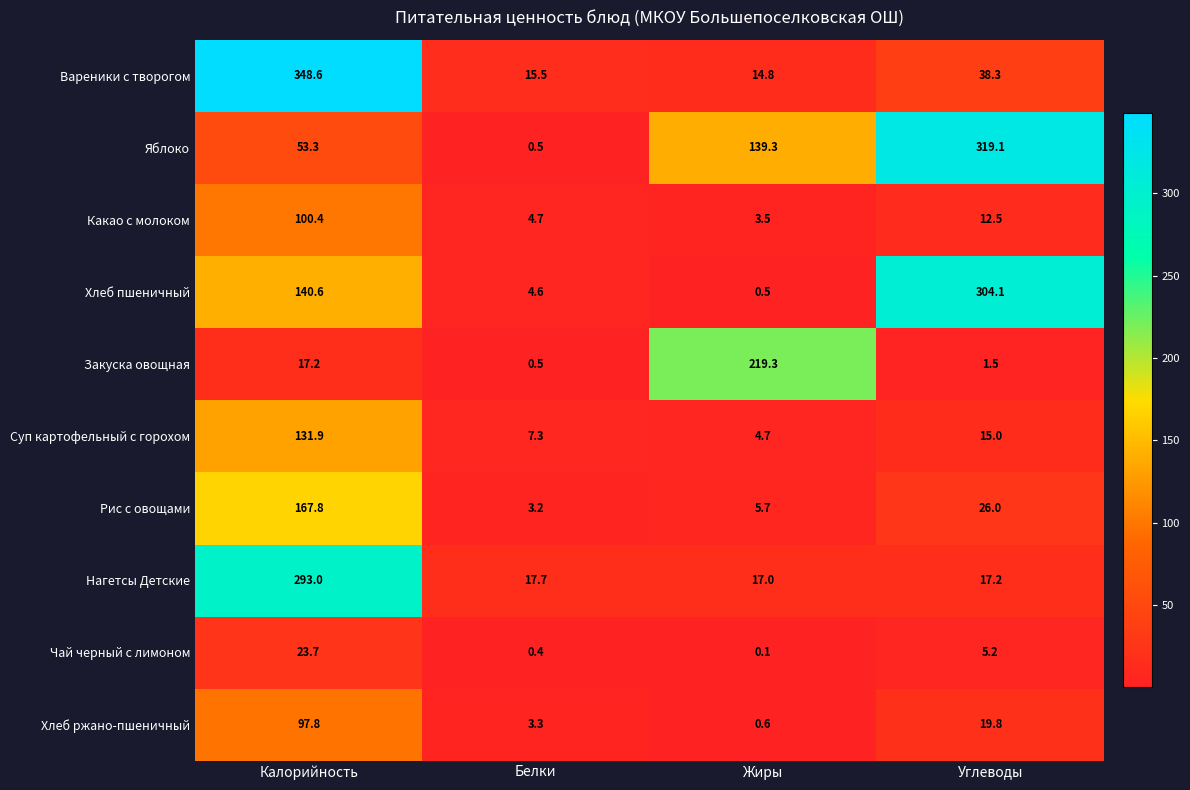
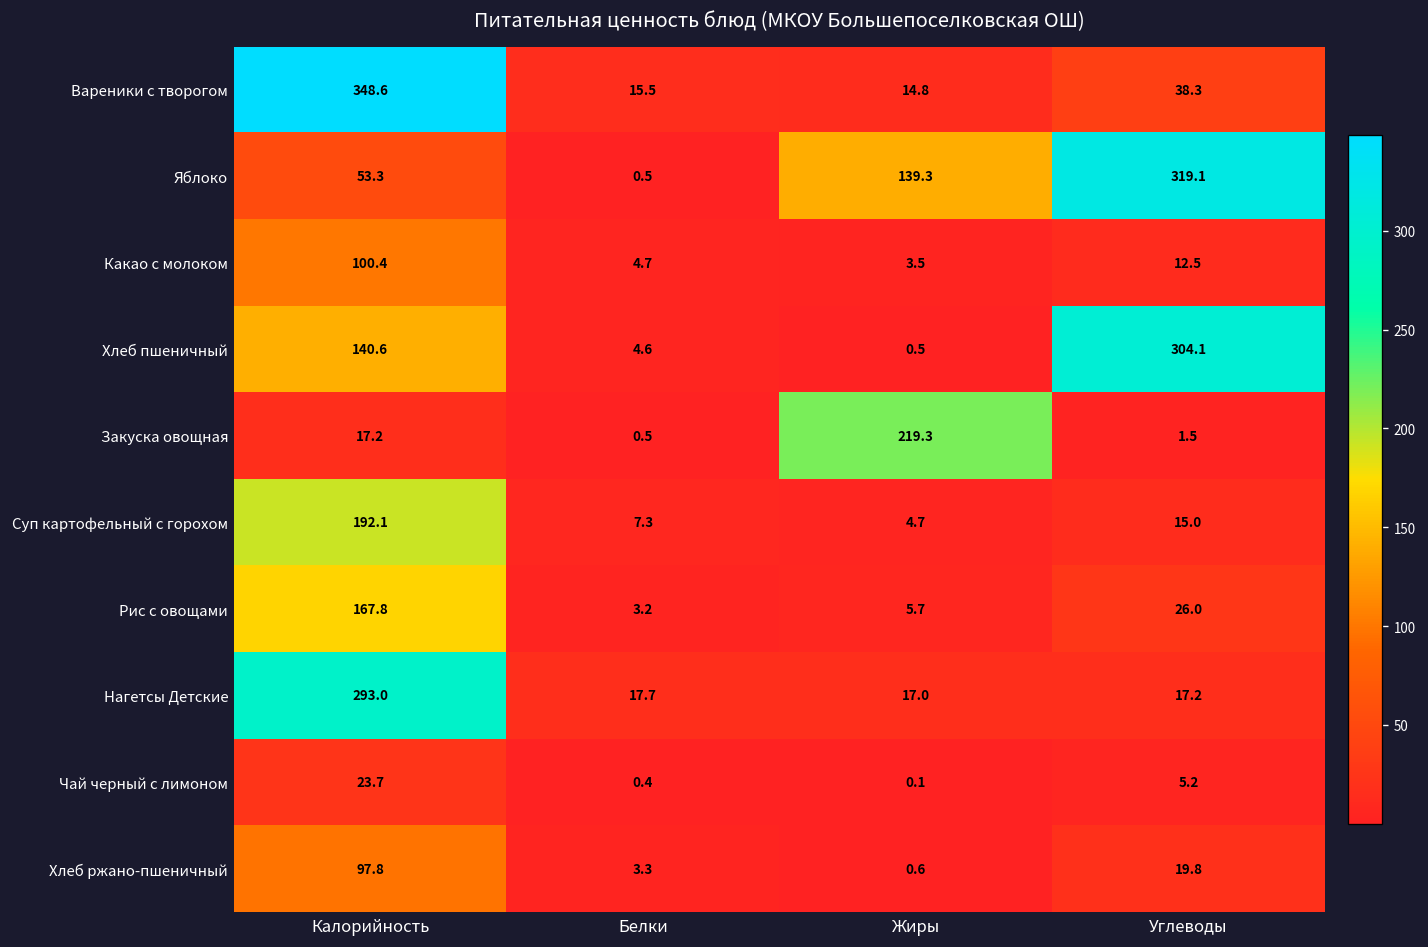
  {
    "Вареники с творогом": {
      "Калорийность": 348.6,
      "Белки": 15.5,
      "Жиры": 14.8,
      "Углеводы": 38.3
    },
    "Яблоко": {
      "Калорийность": 53.3,
      "Белки": 0.5,
      "Жиры": 139.3,
      "Углеводы": 319.1
    },
    "Какао с молоком": {
      "Калорийность": 100.4,
      "Белки": 4.7,
      "Жиры": 3.5,
      "Углеводы": 12.5
    },
    "Хлеб пшеничный": {
      "Калорийность": 140.6,
      "Белки": 4.6,
      "Жиры": 0.5,
      "Углеводы": 304.1
    },
    "Закуска овощная": {
      "Калорийность": 17.2,
      "Белки": 0.5,
      "Жиры": 219.3,
      "Углеводы": 1.5
    },
    "Суп картофельный с горохом": {
-     "Калорийность": 131.9,
+     "Калорийность": 192.1,
      "Белки": 7.3,
      "Жиры": 4.7,
      "Углеводы": 15.0
    },
    "Рис с овощами": {
      "Калорийность": 167.8,
      "Белки": 3.2,
      "Жиры": 5.7,
      "Углеводы": 26.0
    },
    "Нагетсы Детские": {
      "Калорийность": 293.0,
      "Белки": 17.7,
      "Жиры": 17.0,
      "Углеводы": 17.2
    },
    "Чай черный с лимоном": {
      "Калорийность": 23.7,
      "Белки": 0.4,
      "Жиры": 0.1,
      "Углеводы": 5.2
    },
    "Хлеб ржано-пшеничный": {
      "Калорийность": 97.8,
      "Белки": 3.3,
      "Жиры": 0.6,
      "Углеводы": 19.8
    }
  }
